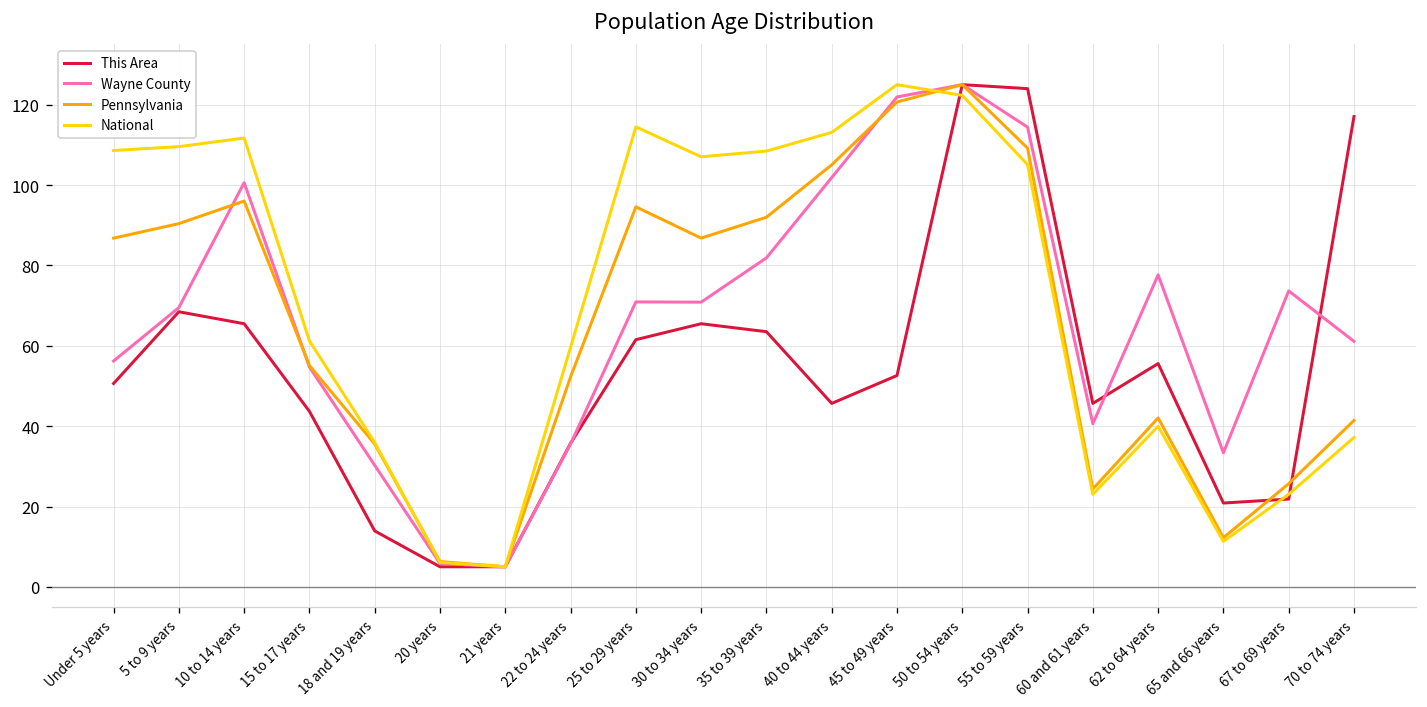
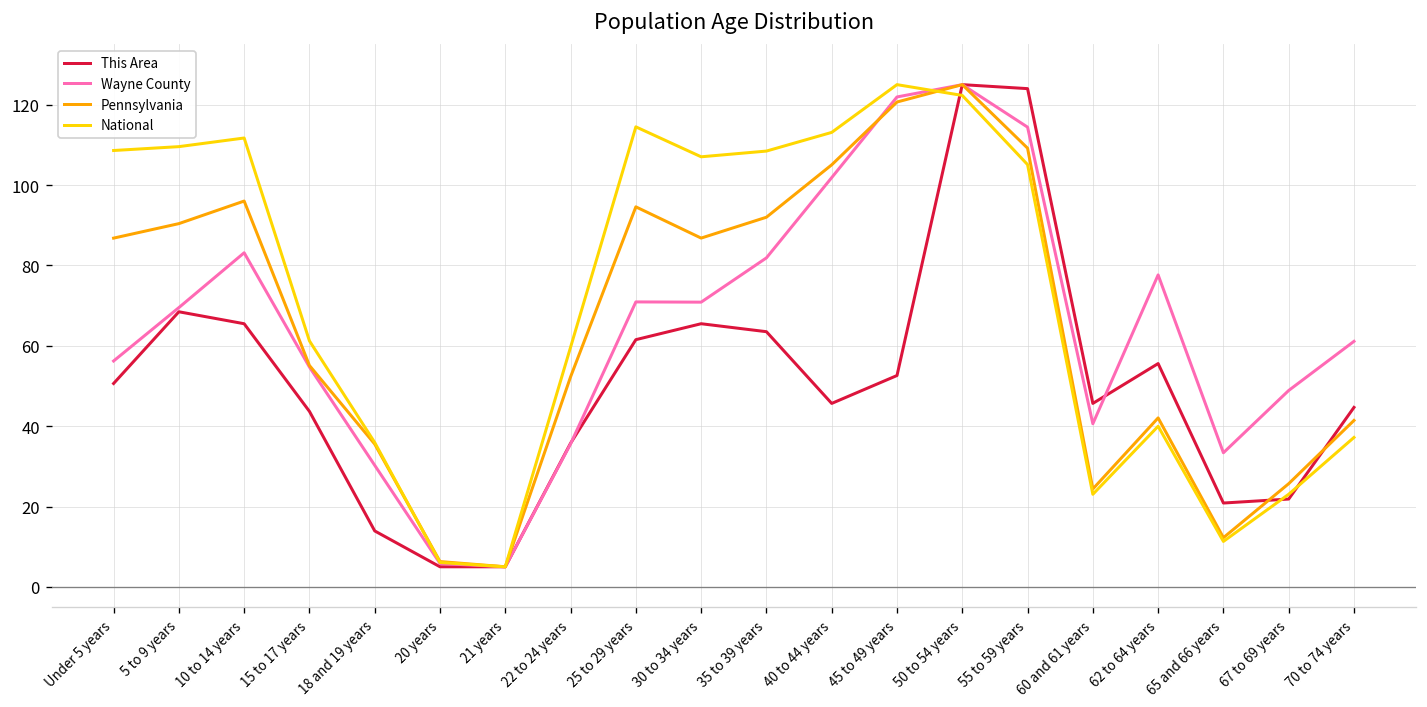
  {
    "This Area": {
      "Under 5 years": 51,
      "5 to 9 years": 68,
      "10 to 14 years": 65,
      "15 to 17 years": 44,
      "18 and 19 years": 14,
      "20 years": 5,
      "25 to 29 years": 62,
      "30 to 34 years": 65,
      "35 to 39 years": 64,
      "40 to 44 years": 46,
      "45 to 49 years": 53,
      "55 to 59 years": 124,
      "60 and 61 years": 46,
      "62 to 64 years": 56,
      "65 and 66 years": 21,
      "67 to 69 years": 22,
-     "70 to 74 years": 117
+     "70 to 74 years": 45
    },
    "Wayne County": {
      "Under 5 years": 56,
      "5 to 9 years": 70,
-     "10 to 14 years": 101,
+     "10 to 14 years": 83,
      "18 and 19 years": 30,
      "25 to 29 years": 71,
      "30 to 34 years": 71,
      "35 to 39 years": 82,
      "40 to 44 years": 102,
      "45 to 49 years": 122,
      "55 to 59 years": 114,
      "60 and 61 years": 41,
      "62 to 64 years": 78,
      "65 and 66 years": 33,
-     "67 to 69 years": 74,
+     "67 to 69 years": 49,
      "70 to 74 years": 61
    }
  }
